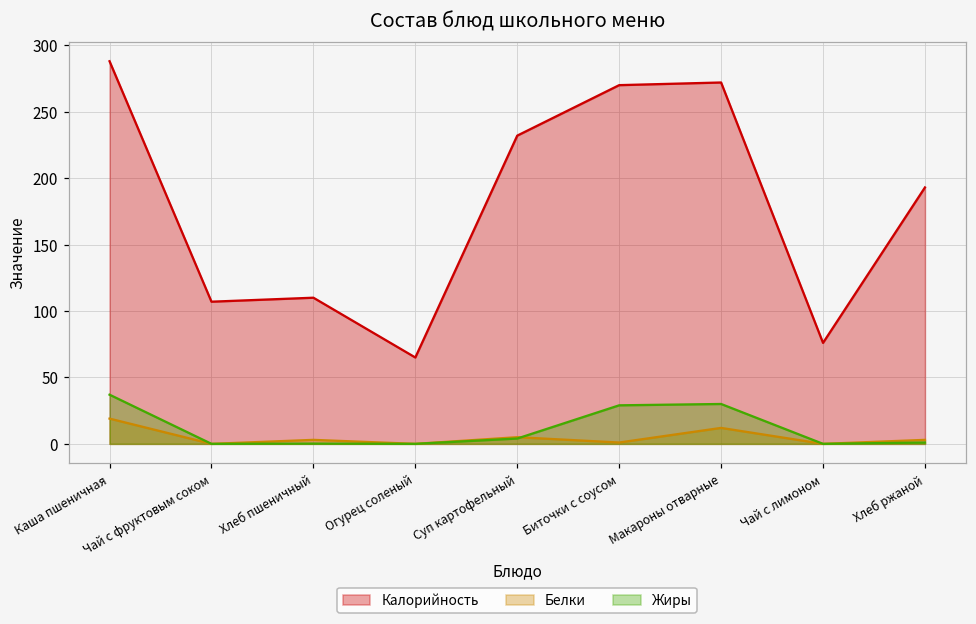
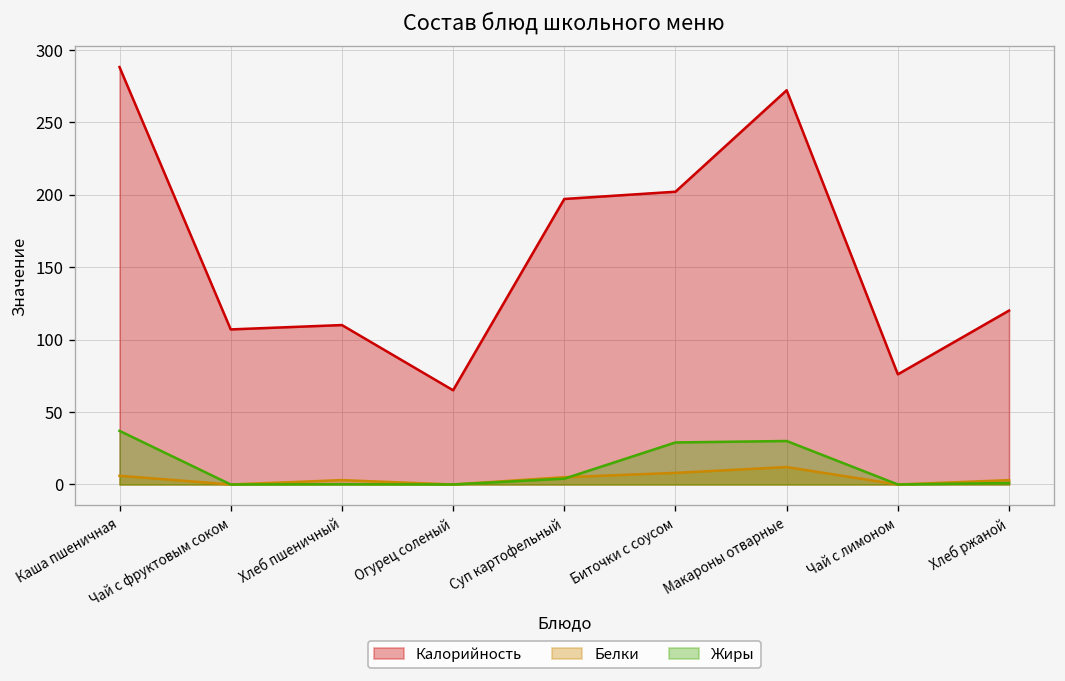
  {
    "Калорийность": {
      "Каша пшеничная": 288,
      "Чай с фруктовым соком": 107,
      "Хлеб пшеничный": 110,
      "Огурец соленый": 65,
-     "Суп картофельный": 232,
-     "Биточки с соусом": 270,
+     "Суп картофельный": 197,
+     "Биточки с соусом": 202,
      "Макароны отварные": 272,
      "Чай с лимоном": 76,
-     "Хлеб ржаной": 193
+     "Хлеб ржаной": 120
    },
    "Белки": {
-     "Каша пшеничная": 19,
+     "Каша пшеничная": 6,
      "Хлеб пшеничный": 3,
-     "Биточки с соусом": 1,
+     "Биточки с соусом": 8,
      "Макароны отварные": 12
    },
    "Жиры": {
      "Каша пшеничная": 37,
      "Хлеб пшеничный": 0,
      "Биточки с соусом": 29,
      "Макароны отварные": 30
    }
  }
